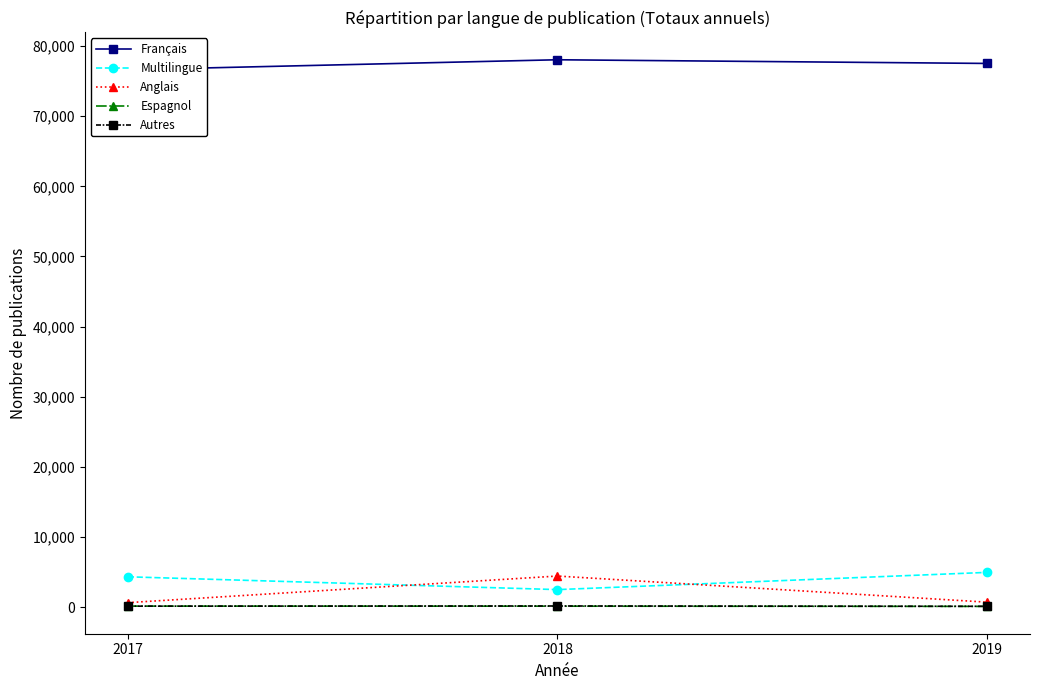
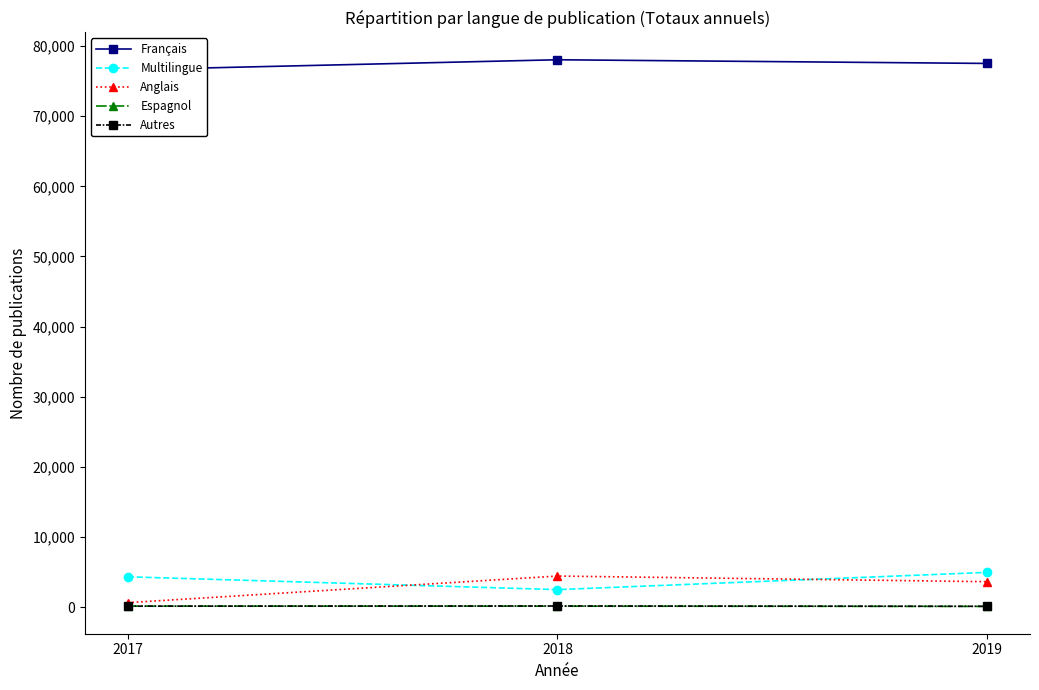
  {
    "Français": {
      "2018": "78,000",
      "2019": "78,000"
    },
    "Multilingue": {
      "2017": "4,000",
      "2018": "3,000",
      "2019": "5,000"
    },
    "Anglais": {
      "2017": "1,000",
      "2018": "4,000",
-     "2019": "1,000"
+     "2019": "4,000"
    },
    "Autres": {
      "2017": "0",
      "2018": "0",
      "2019": "0"
    }
  }
